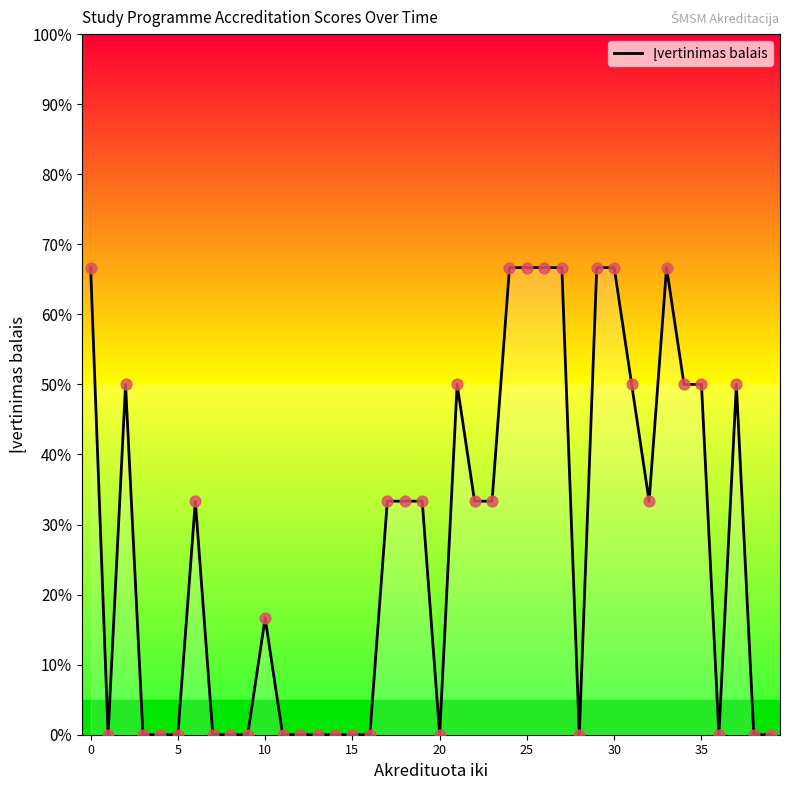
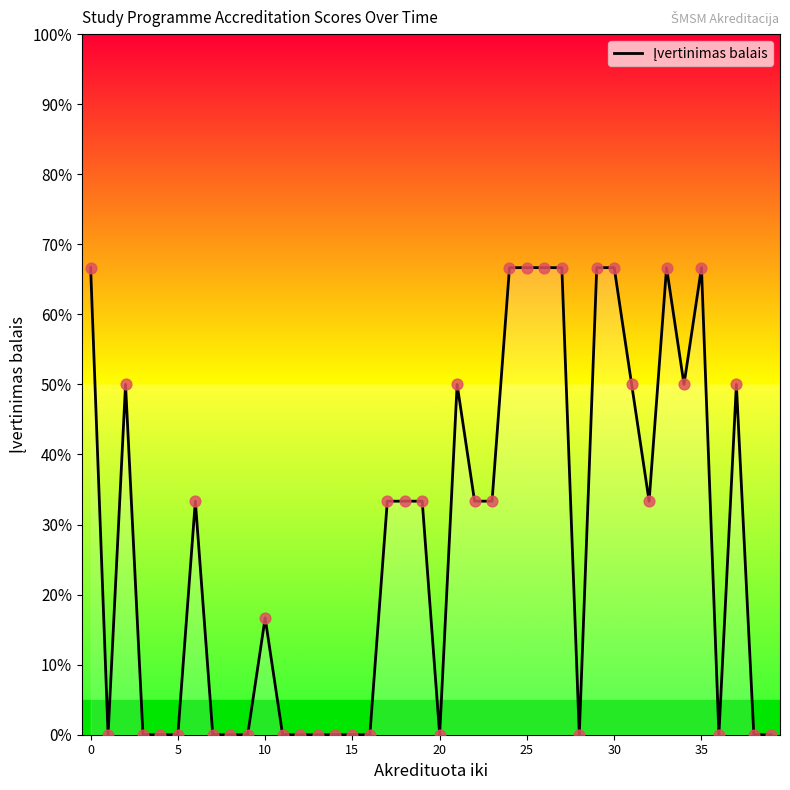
  {
    "0": "67%",
    "10": "17%",
    "25": "67%",
    "30": "67%",
-   "35": "50%"
+   "35": "67%"
  }
